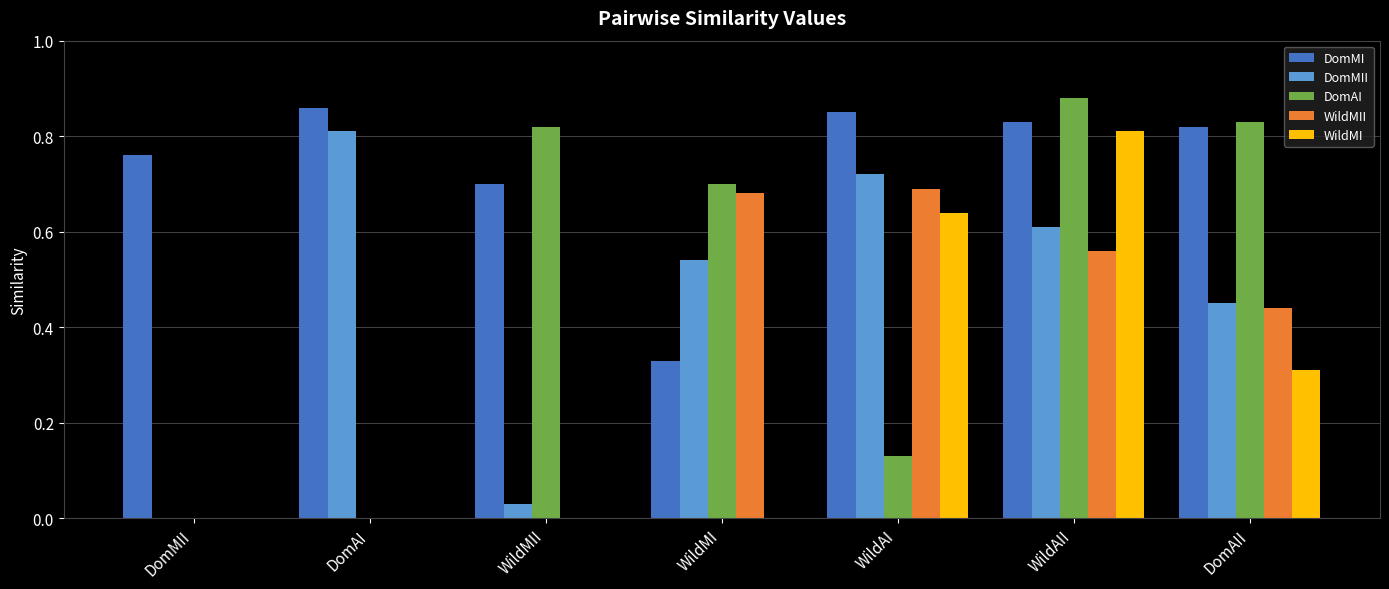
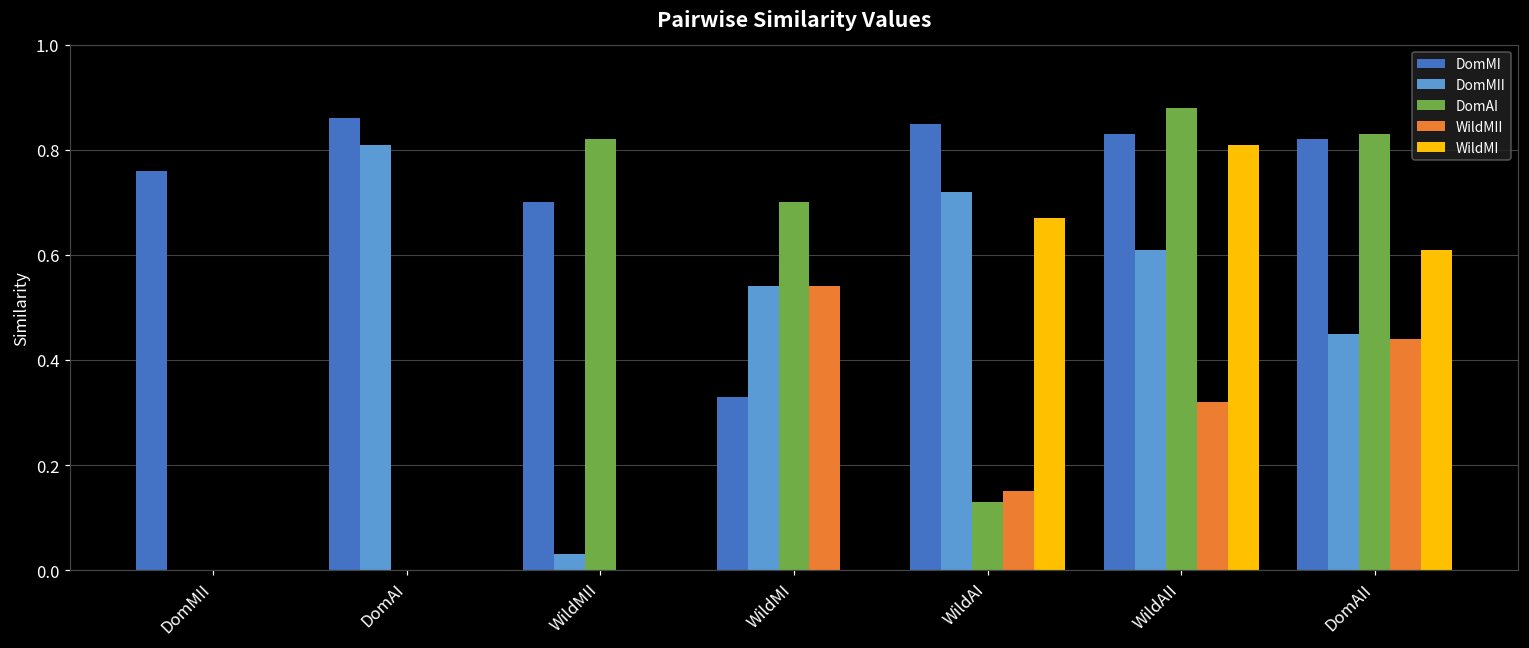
  {
    "DomAI": {
      "DomMII": 0.00,
      "DomAI": 0.00,
      "WildMII": 0.82,
      "WildMI": 0.70,
      "WildAI": 0.13,
      "WildAII": 0.88,
      "DomAII": 0.83
    },
    "WildMII": {
      "DomMII": 0.00,
      "DomAI": 0.00,
      "WildMII": 0.00,
-     "WildMI": 0.68,
-     "WildAI": 0.69,
-     "WildAII": 0.56,
+     "WildMI": 0.54,
+     "WildAI": 0.15,
+     "WildAII": 0.32,
      "DomAII": 0.44
    },
    "WildMI": {
      "DomMII": 0.00,
      "DomAI": 0.00,
      "WildMII": 0.00,
      "WildMI": 0.00,
-     "WildAI": 0.64,
+     "WildAI": 0.67,
      "WildAII": 0.81,
-     "DomAII": 0.31
+     "DomAII": 0.61
    }
  }
